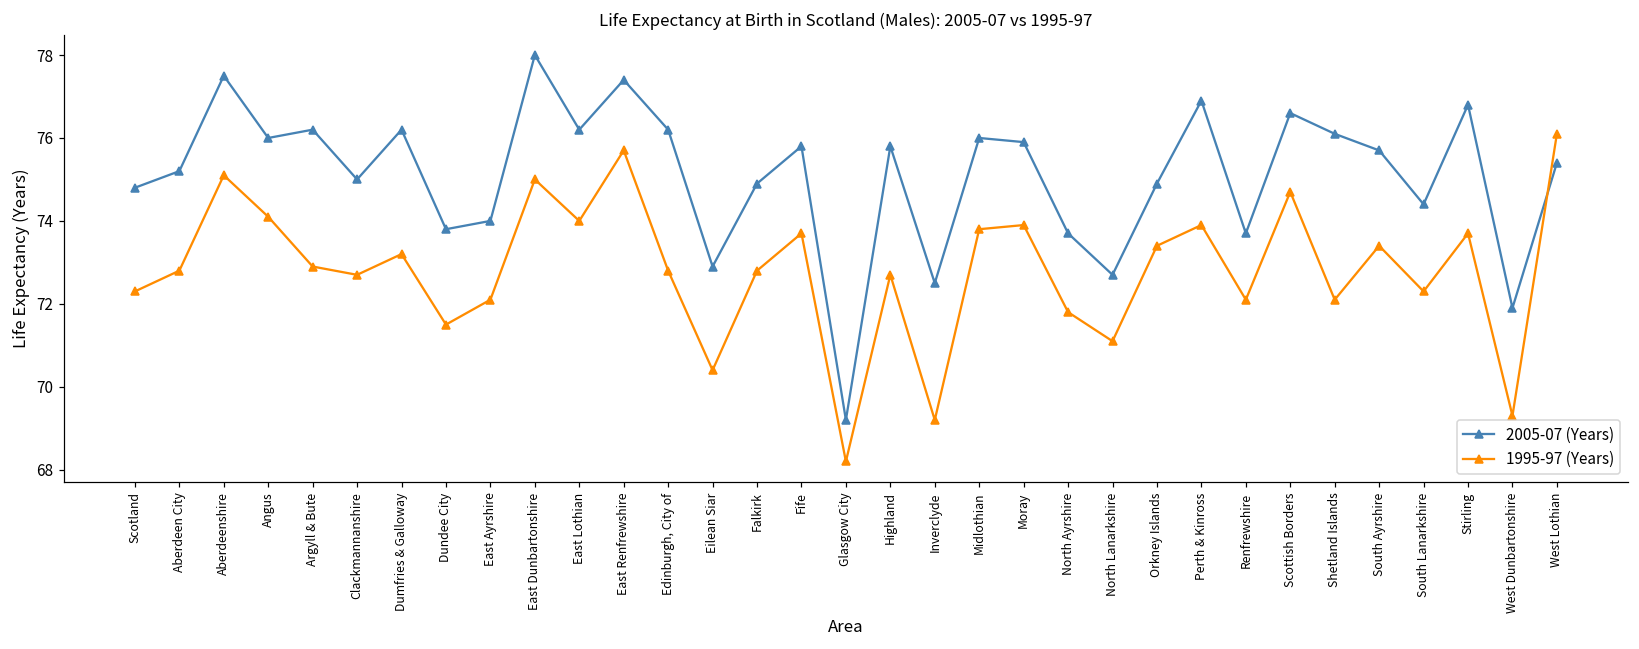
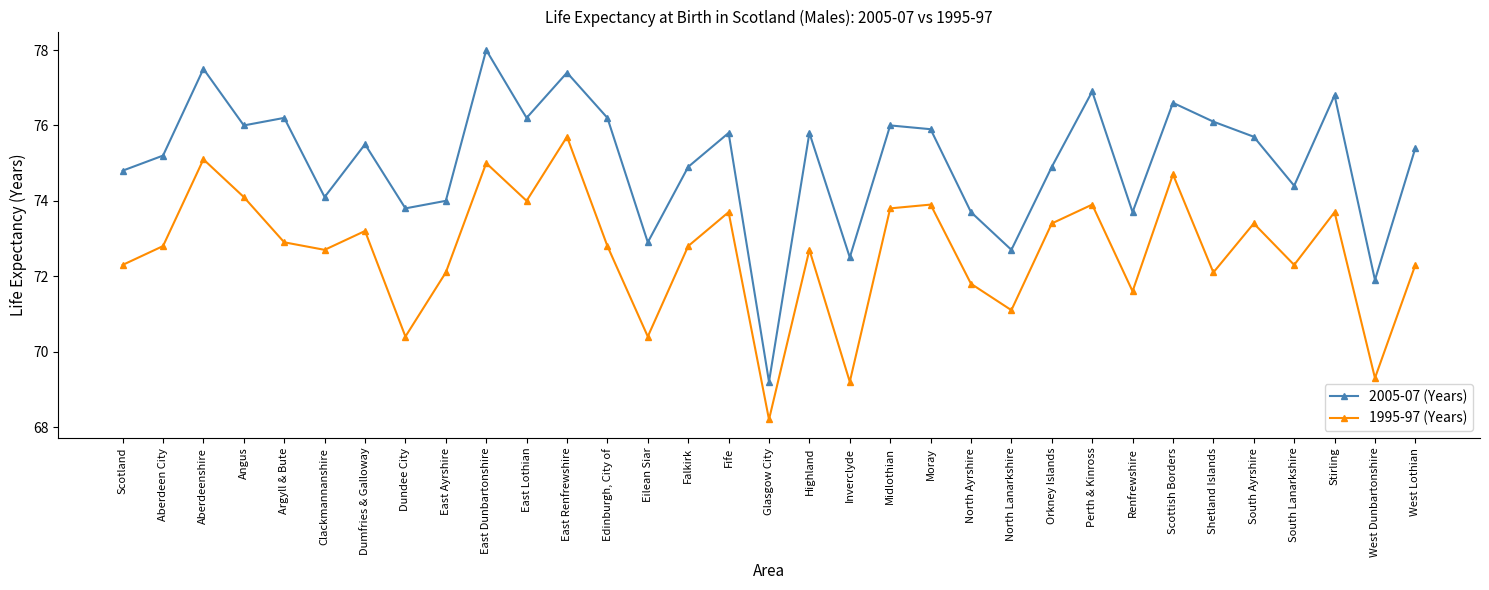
  {
    "2005-07 (Years)": {
      "Scotland": 74.8,
      "Aberdeen City": 75.2,
      "Aberdeenshire": 77.5,
      "Angus": 76.0,
      "Argyll & Bute": 76.2,
-     "Clackmannanshire": 75.0,
-     "Dumfries & Galloway": 76.2,
+     "Clackmannanshire": 74.1,
+     "Dumfries & Galloway": 75.5,
      "Dundee City": 73.8,
      "East Ayrshire": 74.0,
      "East Dunbartonshire": 78.0,
      "East Lothian": 76.2,
      "East Renfrewshire": 77.4,
      "Edinburgh, City of": 76.2,
      "Eilean Siar": 72.9,
      "Falkirk": 74.9,
      "Fife": 75.8,
      "Glasgow City": 69.2,
      "Highland": 75.8,
      "Inverclyde": 72.5,
      "Midlothian": 76.0,
      "Moray": 75.9,
      "North Ayrshire": 73.7,
      "North Lanarkshire": 72.7,
      "Orkney Islands": 74.9,
      "Perth & Kinross": 76.9,
      "Renfrewshire": 73.7,
      "Scottish Borders": 76.6,
      "Shetland Islands": 76.1,
      "South Ayrshire": 75.7,
      "South Lanarkshire": 74.4,
      "Stirling": 76.8,
      "West Dunbartonshire": 71.9,
      "West Lothian": 75.4
    },
    "1995-97 (Years)": {
      "Scotland": 72.3,
      "Aberdeen City": 72.8,
      "Aberdeenshire": 75.1,
      "Angus": 74.1,
      "Argyll & Bute": 72.9,
      "Clackmannanshire": 72.7,
      "Dumfries & Galloway": 73.2,
-     "Dundee City": 71.5,
+     "Dundee City": 70.4,
      "East Ayrshire": 72.1,
      "East Dunbartonshire": 75.0,
      "East Lothian": 74.0,
      "East Renfrewshire": 75.7,
      "Edinburgh, City of": 72.8,
      "Eilean Siar": 70.4,
      "Falkirk": 72.8,
      "Fife": 73.7,
      "Glasgow City": 68.2,
      "Highland": 72.7,
      "Inverclyde": 69.2,
      "Midlothian": 73.8,
      "Moray": 73.9,
      "North Ayrshire": 71.8,
      "North Lanarkshire": 71.1,
      "Orkney Islands": 73.4,
      "Perth & Kinross": 73.9,
-     "Renfrewshire": 72.1,
+     "Renfrewshire": 71.6,
      "Scottish Borders": 74.7,
      "Shetland Islands": 72.1,
      "South Ayrshire": 73.4,
      "South Lanarkshire": 72.3,
      "Stirling": 73.7,
      "West Dunbartonshire": 69.3,
-     "West Lothian": 76.1
+     "West Lothian": 72.3
    }
  }
